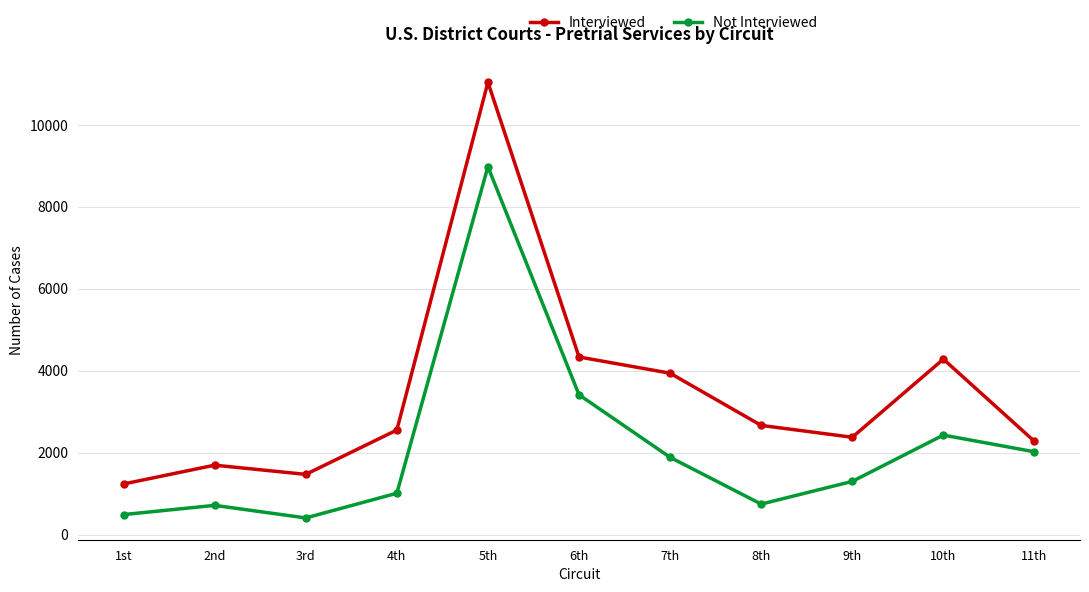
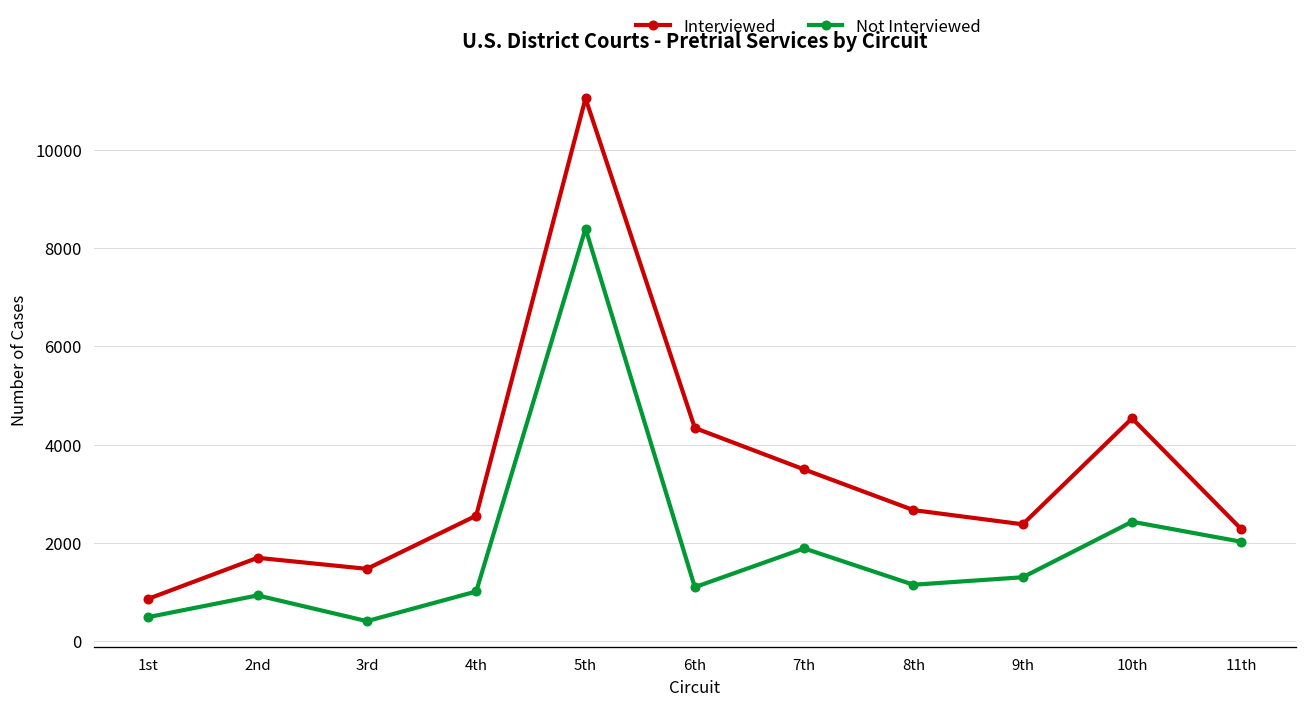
  {
    "Interviewed": {
-     "1st": 1200,
+     "1st": 900,
      "2nd": 1700,
      "3rd": 1500,
      "4th": 2600,
      "5th": 11000,
      "6th": 4300,
-     "7th": 3900,
+     "7th": 3500,
      "8th": 2700,
      "9th": 2400,
-     "10th": 4300,
+     "10th": 4500,
      "11th": 2300
    },
    "Not Interviewed": {
      "1st": 500,
-     "2nd": 700,
+     "2nd": 900,
      "3rd": 400,
      "4th": 1000,
-     "5th": 9000,
-     "6th": 3400,
+     "5th": 8400,
+     "6th": 1100,
      "7th": 1900,
-     "8th": 700,
+     "8th": 1100,
      "9th": 1300,
      "10th": 2400,
      "11th": 2000
    }
  }
